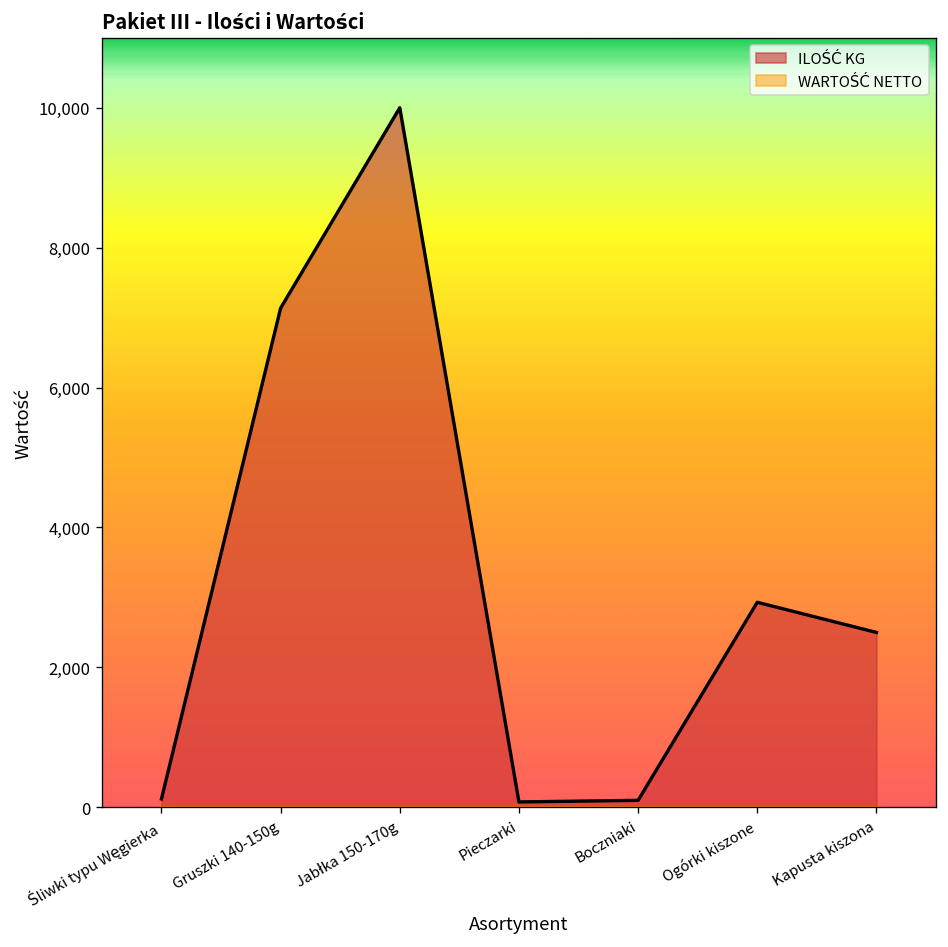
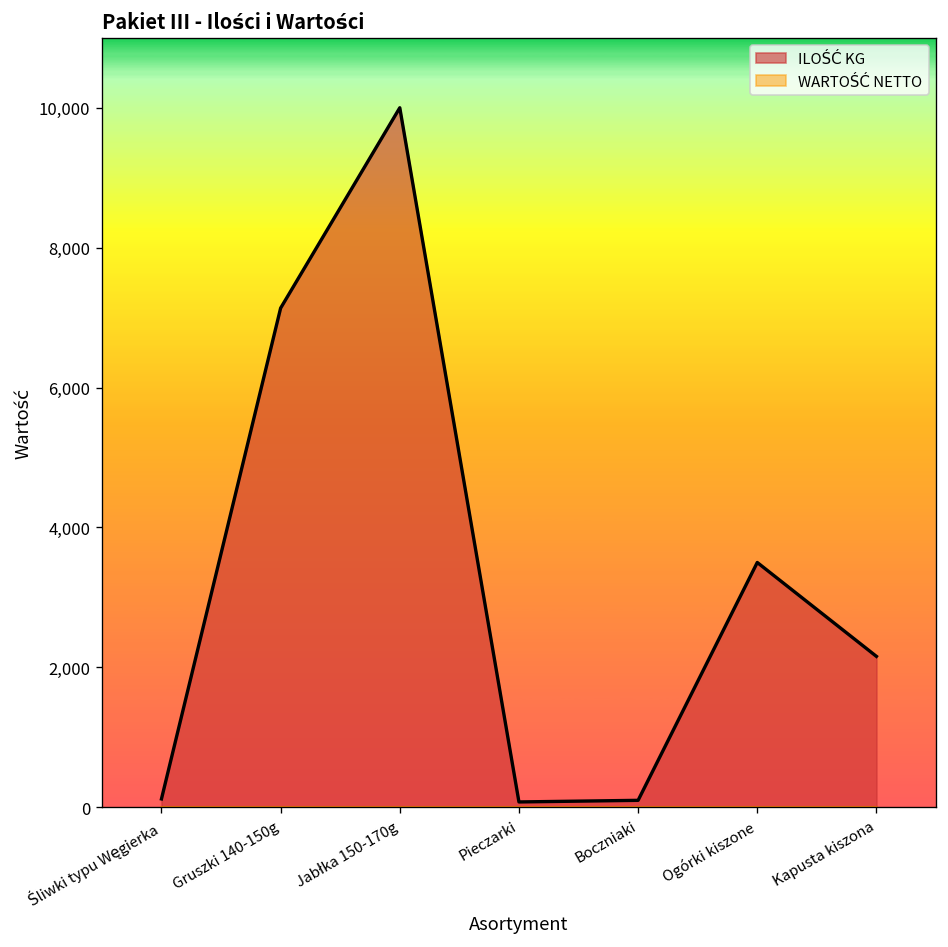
  {
    "ILOŚĆ KG": {
      "Śliwki typu Węgierka": "100",
      "Gruszki 140-150g": "7,100",
      "Jabłka 150-170g": "10,000",
      "Pieczarki": "100",
      "Boczniaki": "100",
-     "Ogórki kiszone": "2,900",
-     "Kapusta kiszona": "2,500"
+     "Ogórki kiszone": "3,500",
+     "Kapusta kiszona": "2,200"
    },
    "WARTOŚĆ NETTO": {
      "Śliwki typu Węgierka": "0",
      "Gruszki 140-150g": "0",
      "Jabłka 150-170g": "0",
      "Pieczarki": "0",
      "Boczniaki": "0",
      "Ogórki kiszone": "0",
      "Kapusta kiszona": "0"
    }
  }
